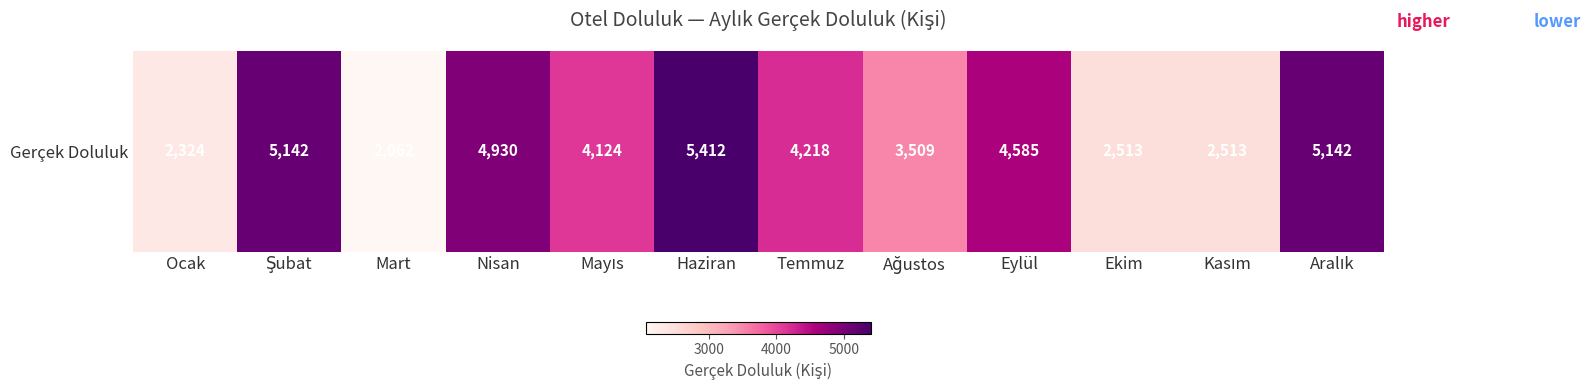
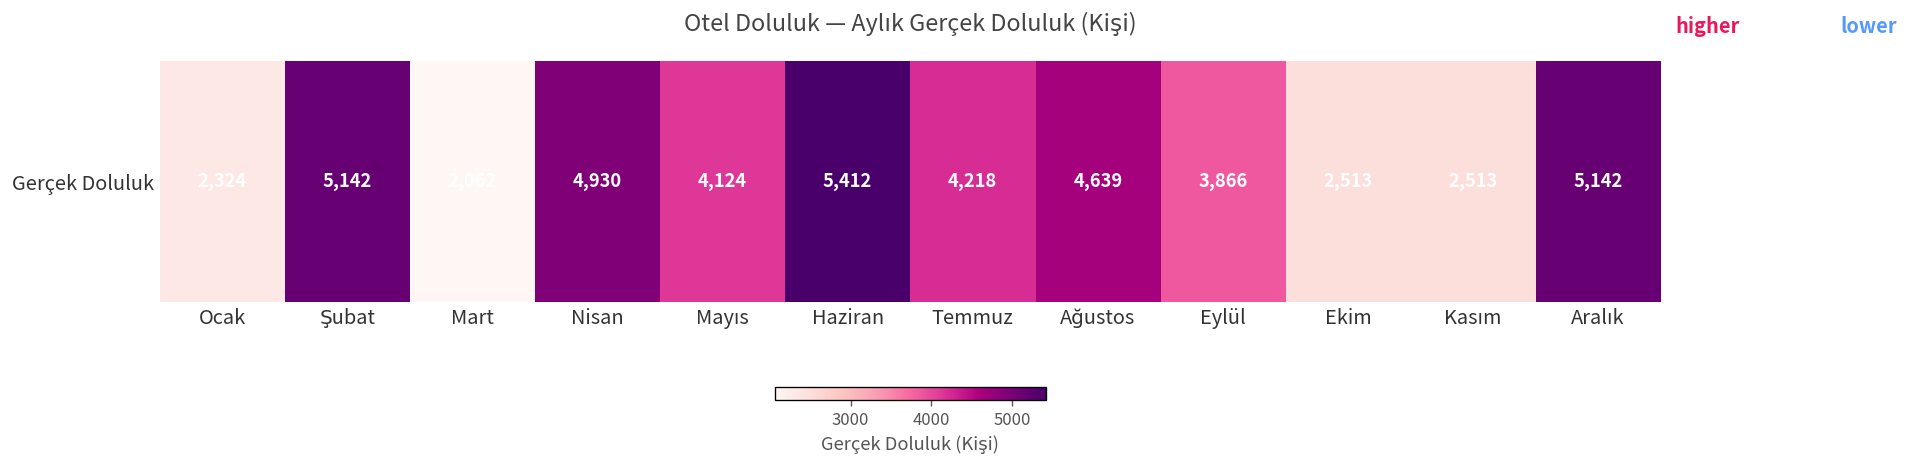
  {
    "Gerçek Doluluk": {
      "Şubat": "5,142",
      "Nisan": "4,930",
      "Mayıs": "4,124",
      "Haziran": "5,412",
      "Temmuz": "4,218",
-     "Ağustos": "3,509",
-     "Eylül": "4,585",
+     "Ağustos": "4,639",
+     "Eylül": "3,866",
      "Aralık": "5,142"
    }
  }
